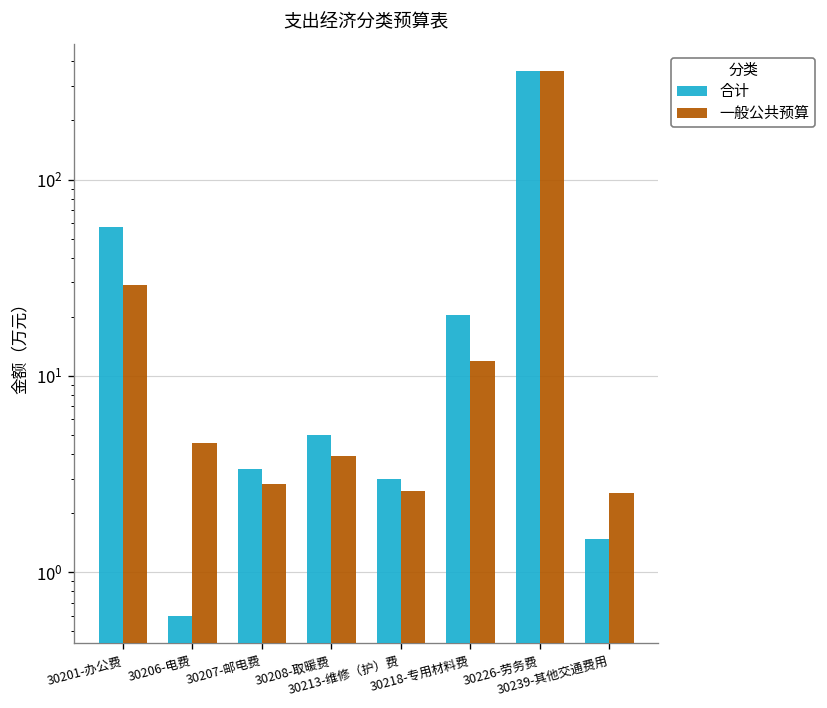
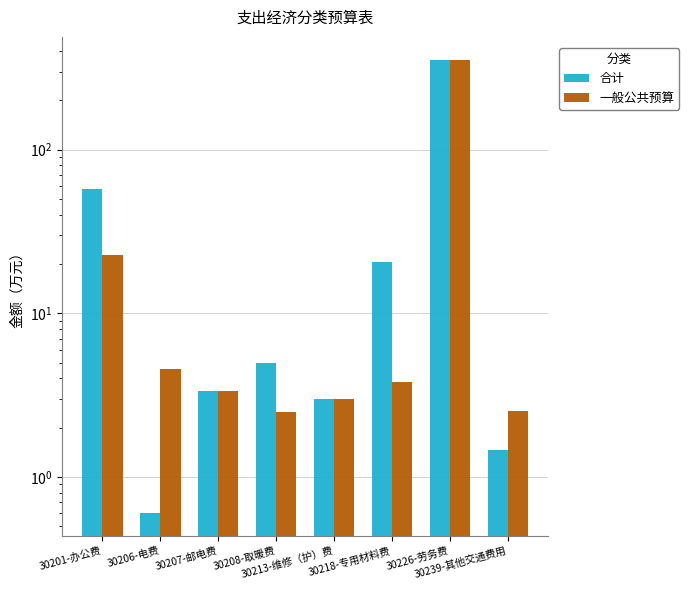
  {
    "合计": {
      "30201-办公费": 57,
      "30206-电费": 0.6,
      "30207-邮电费": 3.4,
      "30208-取暖费": 5.0,
      "30213-维修（护）费": 3.0,
      "30218-专用材料费": 20,
      "30226-劳务费": 360,
      "30239-其他交通费用": 1.5
    },
    "一般公共预算": {
-     "30201-办公费": 29,
+     "30201-办公费": 23,
      "30206-电费": 4.6,
-     "30207-邮电费": 2.8,
-     "30208-取暖费": 3.9,
-     "30213-维修（护）费": 2.6,
-     "30218-专用材料费": 12,
+     "30207-邮电费": 3.4,
+     "30208-取暖费": 2.5,
+     "30213-维修（护）费": 3.0,
+     "30218-专用材料费": 3.8,
      "30226-劳务费": 360,
      "30239-其他交通费用": 2.5
    }
  }
